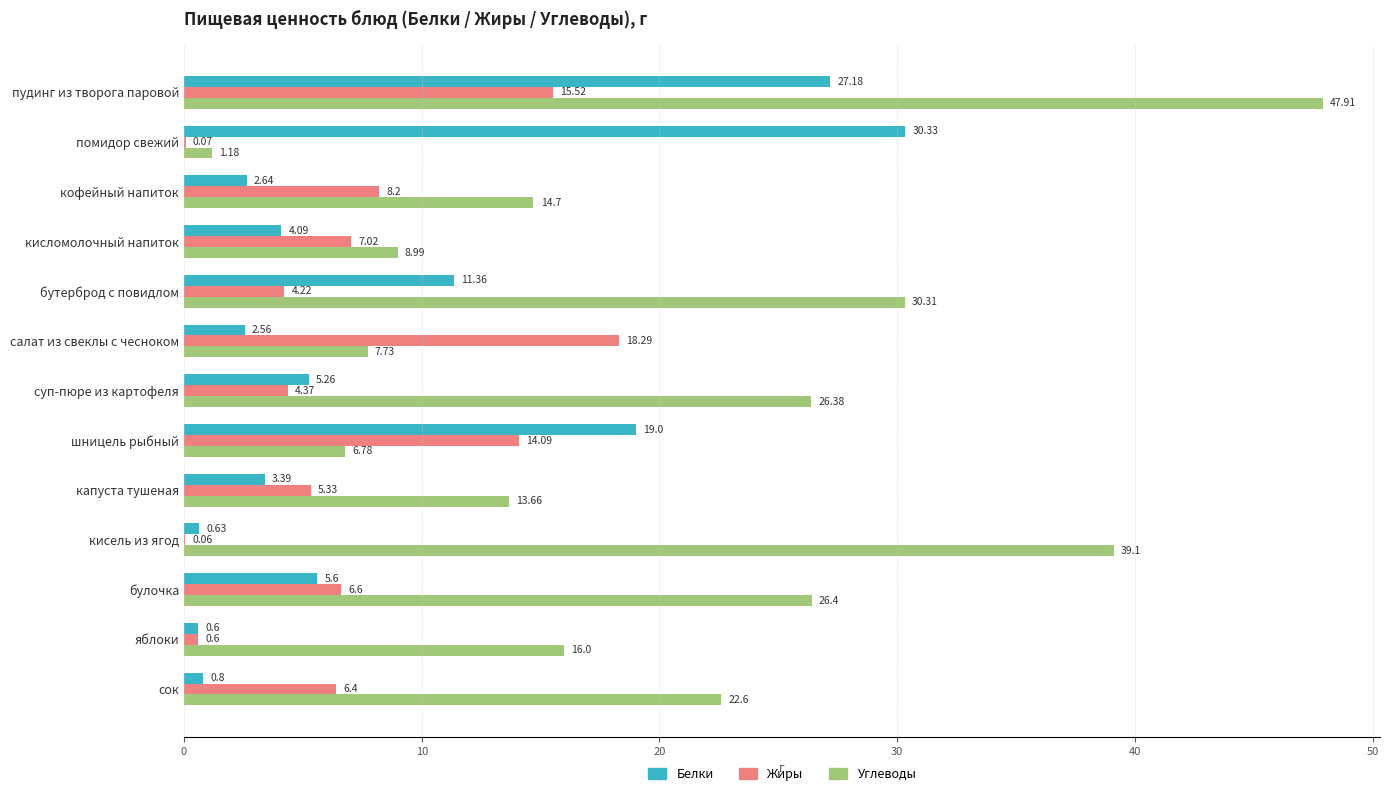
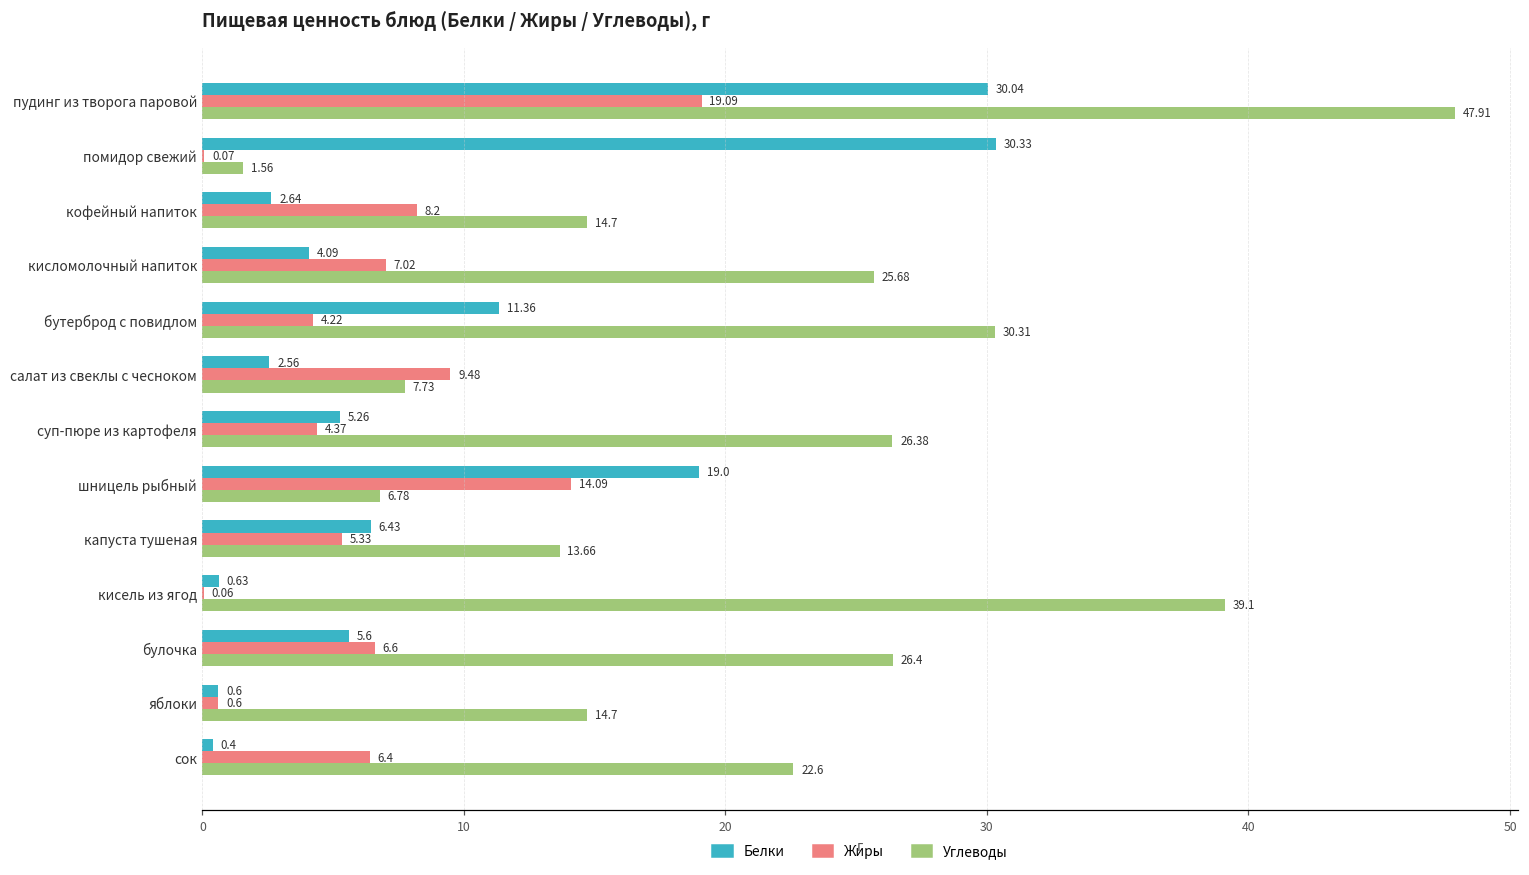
  {
    "Белки": {
-     "пудинг из творога паровой": 27.18,
+     "пудинг из творога паровой": 30.04,
      "помидор свежий": 30.33,
      "кофейный напиток": 2.64,
      "кисломолочный напиток": 4.09,
      "бутерброд с повидлом": 11.36,
      "салат из свеклы с чесноком": 2.56,
      "суп-пюре из картофеля": 5.26,
      "шницель рыбный": 19.0,
-     "капуста тушеная": 3.39,
+     "капуста тушеная": 6.43,
      "кисель из ягод": 0.63,
      "булочка": 5.6,
      "яблоки": 0.6,
-     "сок": 0.8
+     "сок": 0.4
    },
    "Жиры": {
-     "пудинг из творога паровой": 15.52,
+     "пудинг из творога паровой": 19.09,
      "помидор свежий": 0.07,
      "кофейный напиток": 8.2,
      "кисломолочный напиток": 7.02,
      "бутерброд с повидлом": 4.22,
-     "салат из свеклы с чесноком": 18.29,
+     "салат из свеклы с чесноком": 9.48,
      "суп-пюре из картофеля": 4.37,
      "шницель рыбный": 14.09,
      "капуста тушеная": 5.33,
      "кисель из ягод": 0.06,
      "булочка": 6.6,
      "яблоки": 0.6,
      "сок": 6.4
    },
    "Углеводы": {
      "пудинг из творога паровой": 47.91,
-     "помидор свежий": 1.18,
+     "помидор свежий": 1.56,
      "кофейный напиток": 14.7,
-     "кисломолочный напиток": 8.99,
+     "кисломолочный напиток": 25.68,
      "бутерброд с повидлом": 30.31,
      "салат из свеклы с чесноком": 7.73,
      "суп-пюре из картофеля": 26.38,
      "шницель рыбный": 6.78,
      "капуста тушеная": 13.66,
      "кисель из ягод": 39.1,
      "булочка": 26.4,
-     "яблоки": 16.0,
+     "яблоки": 14.7,
      "сок": 22.6
    }
  }
